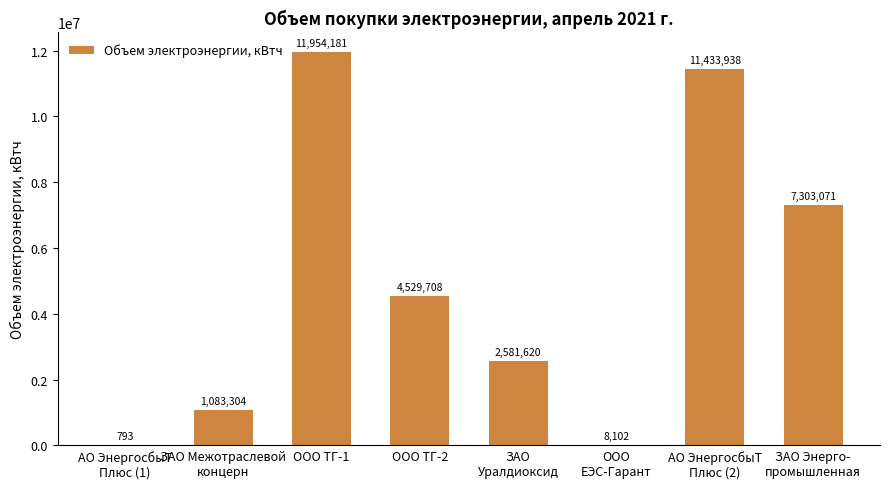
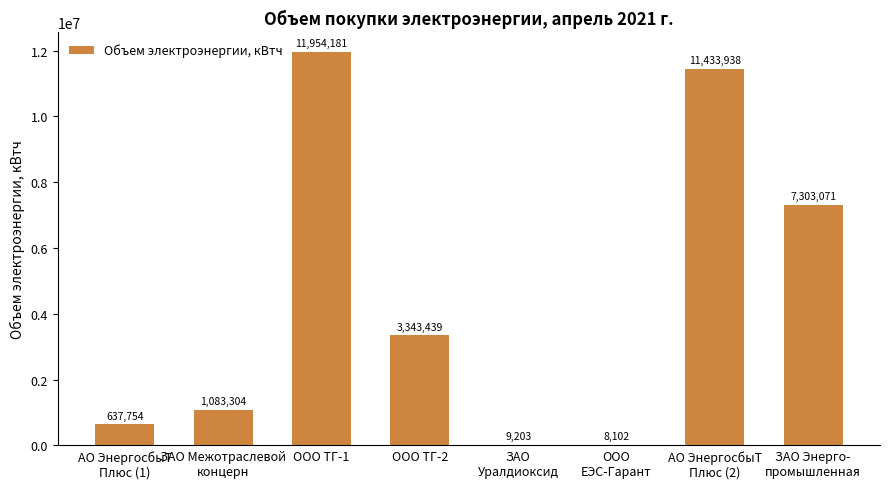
  {
-   "АО ЭнергосбыТ Плюс (1)": "793",
+   "АО ЭнергосбыТ Плюс (1)": "637,754",
    "ЗАО Межотраслевой концерн": "1,083,304",
    "ООО ТГ-1": "11,954,181",
-   "ООО ТГ-2": "4,529,708",
-   "ЗАО Уралдиоксид": "2,581,620",
+   "ООО ТГ-2": "3,343,439",
+   "ЗАО Уралдиоксид": "9,203",
    "ООО ЕЭС-Гарант": "8,102",
    "АО ЭнергосбыТ Плюс (2)": "11,433,938",
    "ЗАО Энерго- промышленная": "7,303,071"
  }
